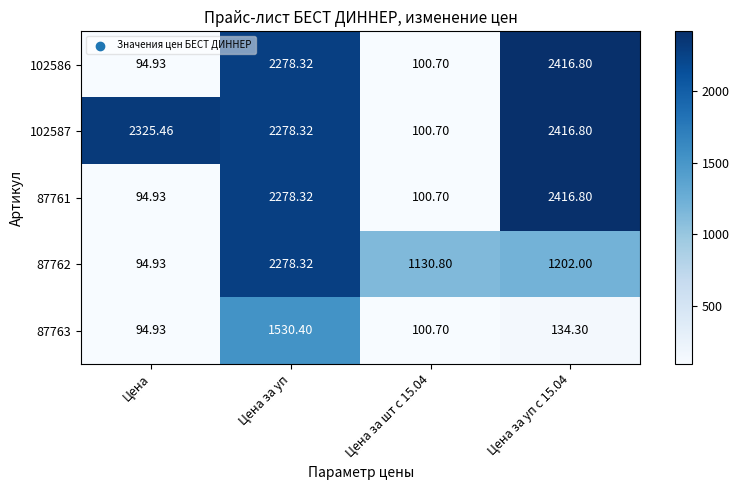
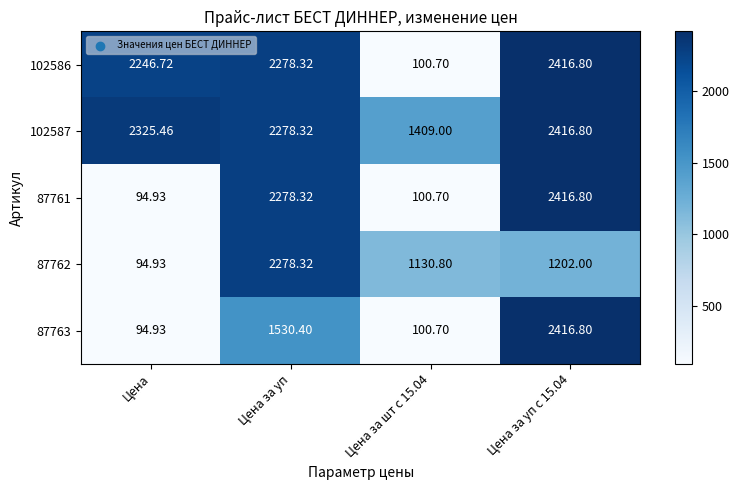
  {
    "102586": {
-     "Цена": 94.93,
+     "Цена": 2246.72,
      "Цена за уп": 2278.32,
      "Цена за шт с 15.04": 100.70,
      "Цена за уп с 15.04": 2416.80
    },
    "102587": {
      "Цена": 2325.46,
      "Цена за уп": 2278.32,
-     "Цена за шт с 15.04": 100.70,
+     "Цена за шт с 15.04": 1409.00,
      "Цена за уп с 15.04": 2416.80
    },
    "87761": {
      "Цена": 94.93,
      "Цена за уп": 2278.32,
      "Цена за шт с 15.04": 100.70,
      "Цена за уп с 15.04": 2416.80
    },
    "87762": {
      "Цена": 94.93,
      "Цена за уп": 2278.32,
      "Цена за шт с 15.04": 1130.80,
      "Цена за уп с 15.04": 1202.00
    },
    "87763": {
      "Цена": 94.93,
      "Цена за уп": 1530.40,
      "Цена за шт с 15.04": 100.70,
-     "Цена за уп с 15.04": 134.30
+     "Цена за уп с 15.04": 2416.80
    }
  }
